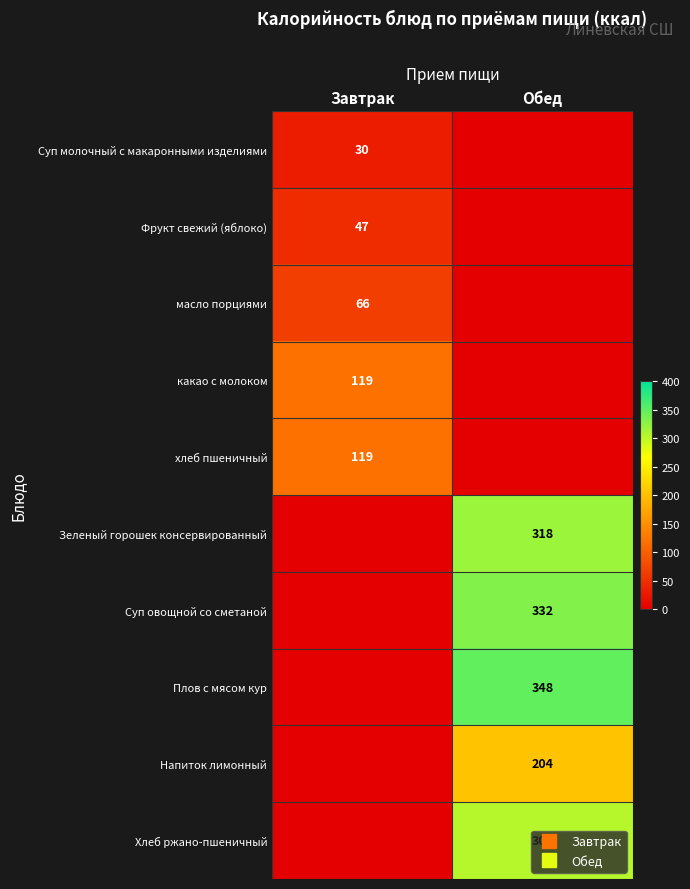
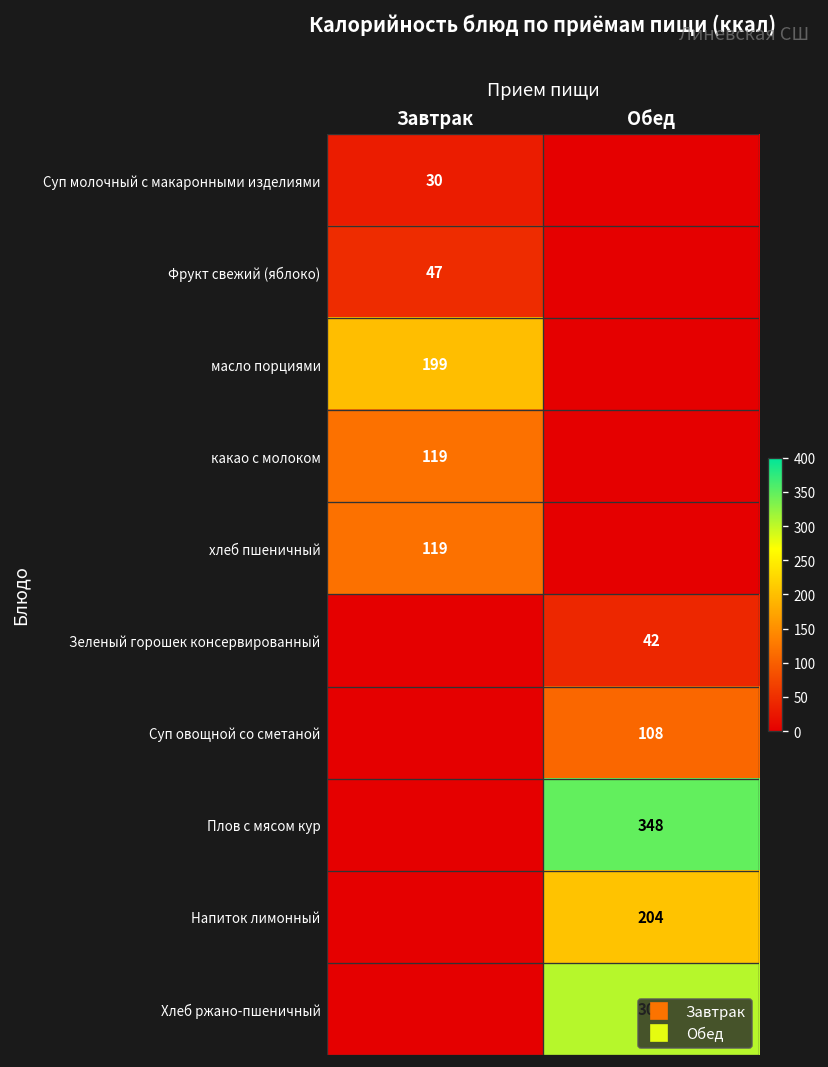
  {
    "Суп молочный с макаронными изделиями": {
      "Завтрак": 30
    },
    "Фрукт свежий (яблоко)": {
      "Завтрак": 47
    },
    "масло порциями": {
-     "Завтрак": 66
+     "Завтрак": 199
    },
    "какао с молоком": {
      "Завтрак": 119
    },
    "хлеб пшеничный": {
      "Завтрак": 119
    },
    "Зеленый горошек консервированный": {
-     "Обед": 318
+     "Обед": 42
    },
    "Суп овощной со сметаной": {
-     "Обед": 332
+     "Обед": 108
    },
    "Плов с мясом кур": {
      "Обед": 348
    },
    "Напиток лимонный": {
      "Обед": 204
    }
  }
